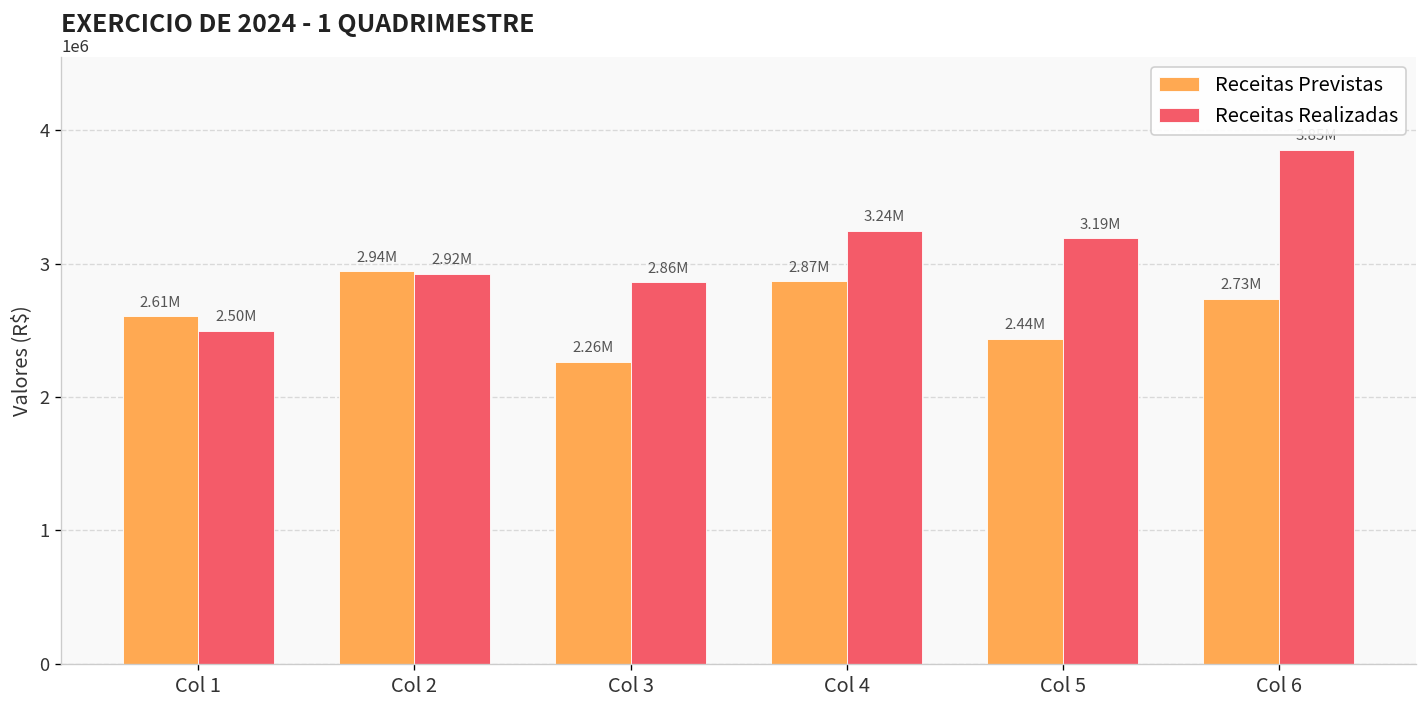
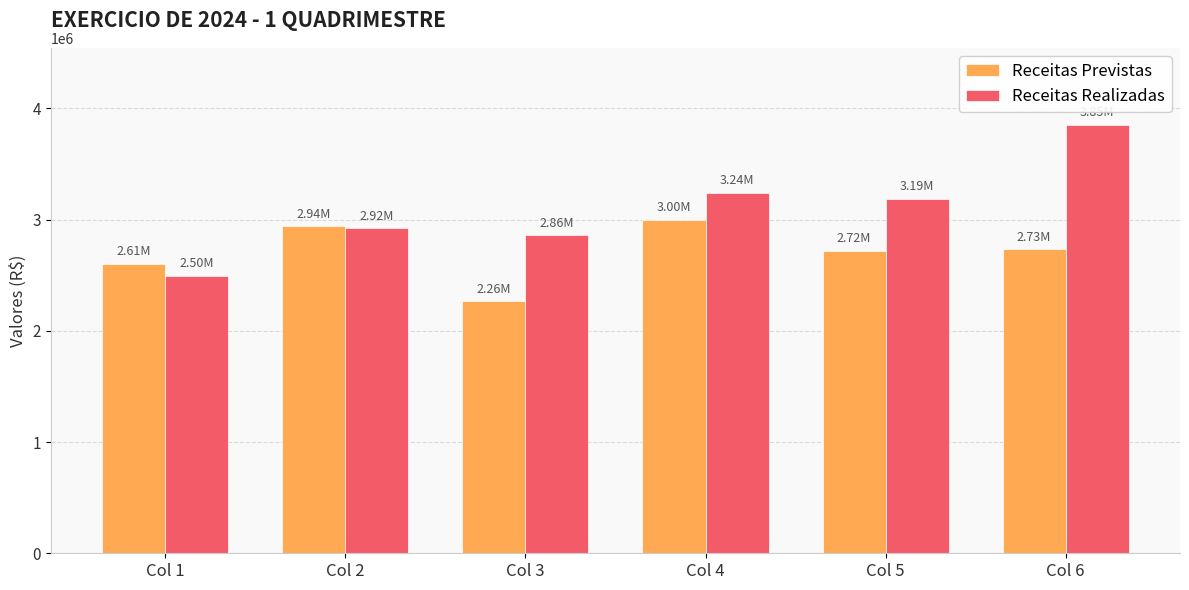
  {
    "Receitas Previstas": {
      "Col 1": "2.61M",
      "Col 2": "2.94M",
      "Col 3": "2.26M",
-     "Col 4": "2.87M",
-     "Col 5": "2.44M",
+     "Col 4": "3.00M",
+     "Col 5": "2.72M",
      "Col 6": "2.73M"
    },
    "Receitas Realizadas": {
      "Col 1": "2.50M",
      "Col 2": "2.92M",
      "Col 3": "2.86M",
      "Col 4": "3.24M",
      "Col 5": "3.19M"
    }
  }
